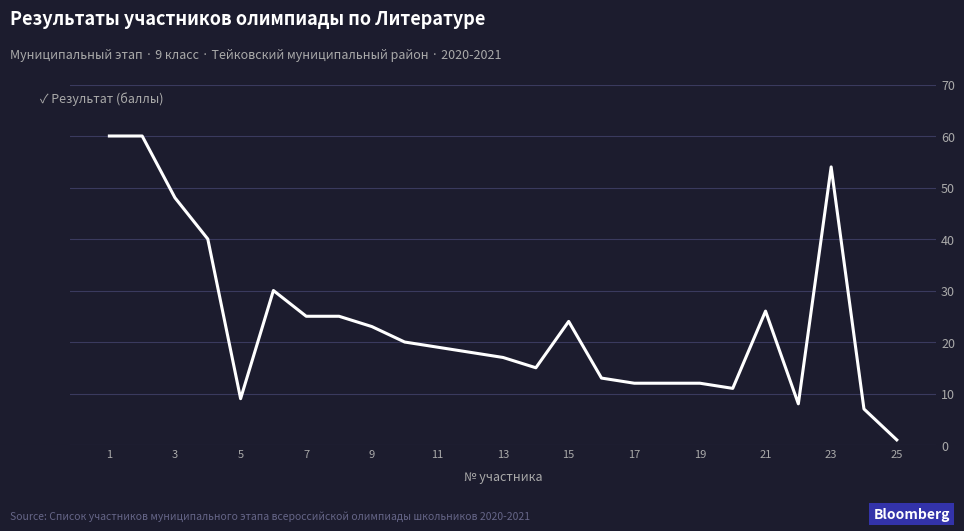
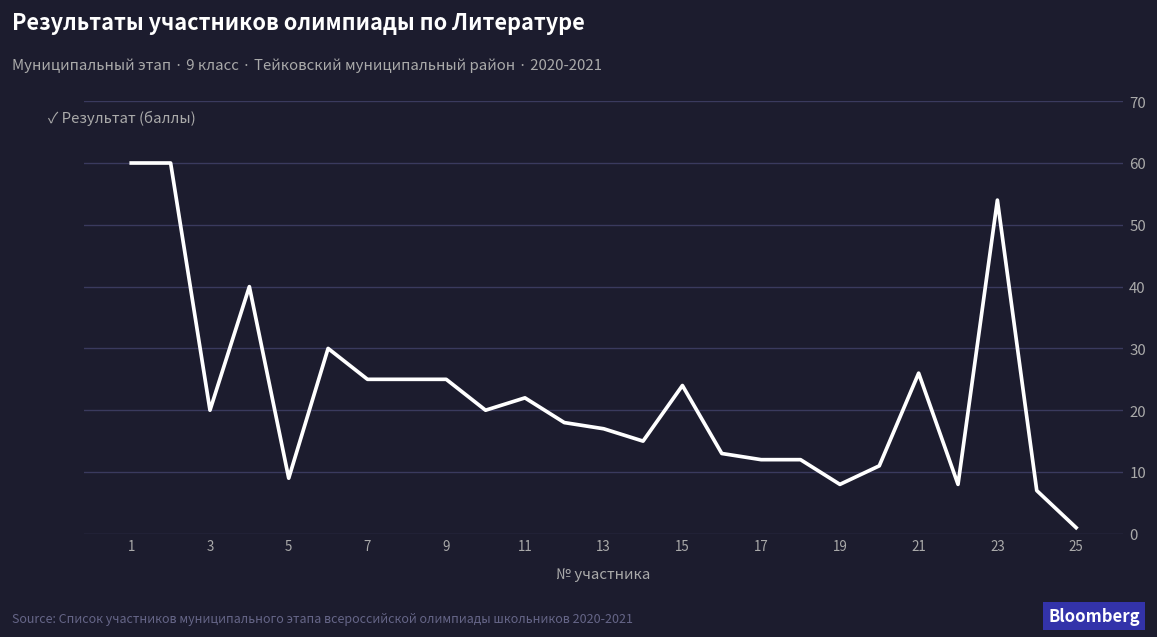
  {
    "1": 60,
-   "3": 48,
+   "3": 20,
    "5": 9,
    "7": 25,
-   "9": 23,
-   "11": 19,
+   "9": 25,
+   "11": 22,
    "13": 17,
    "15": 24,
    "17": 12,
-   "19": 12,
+   "19": 8,
    "21": 26,
    "23": 54,
    "25": 1
  }
